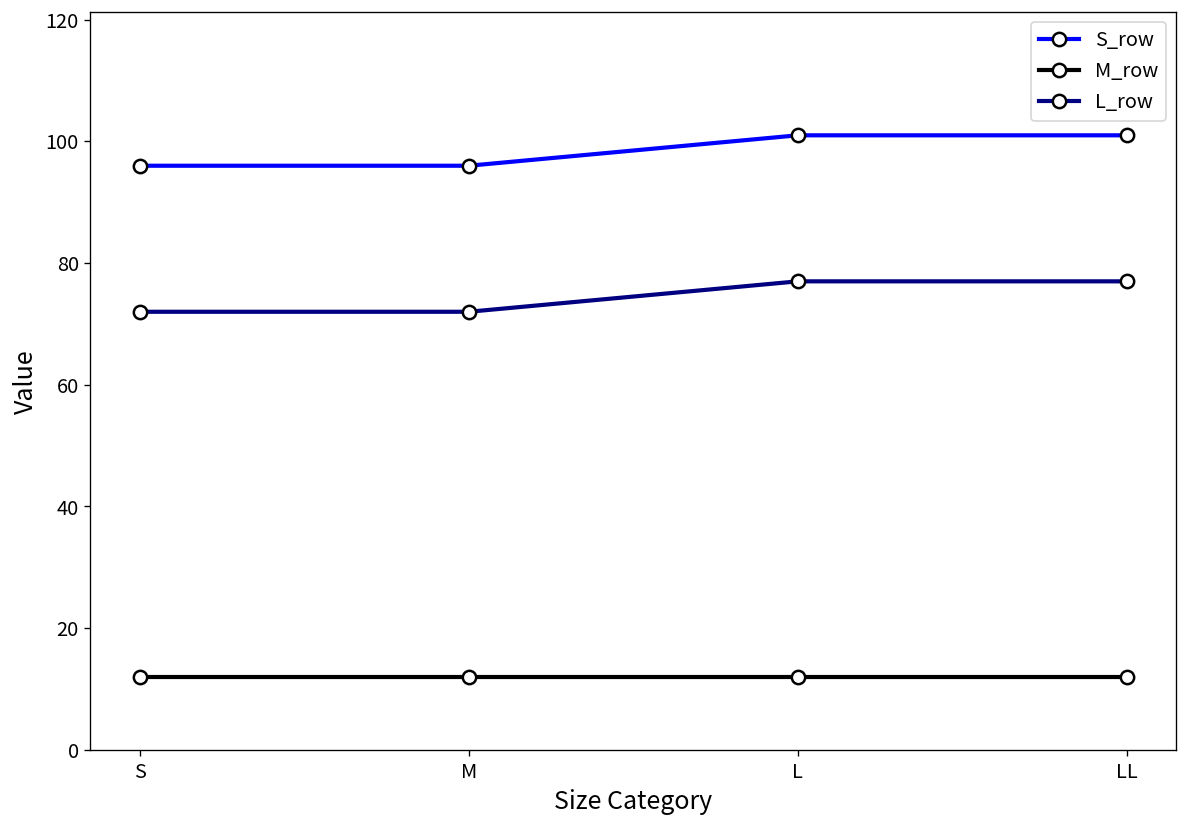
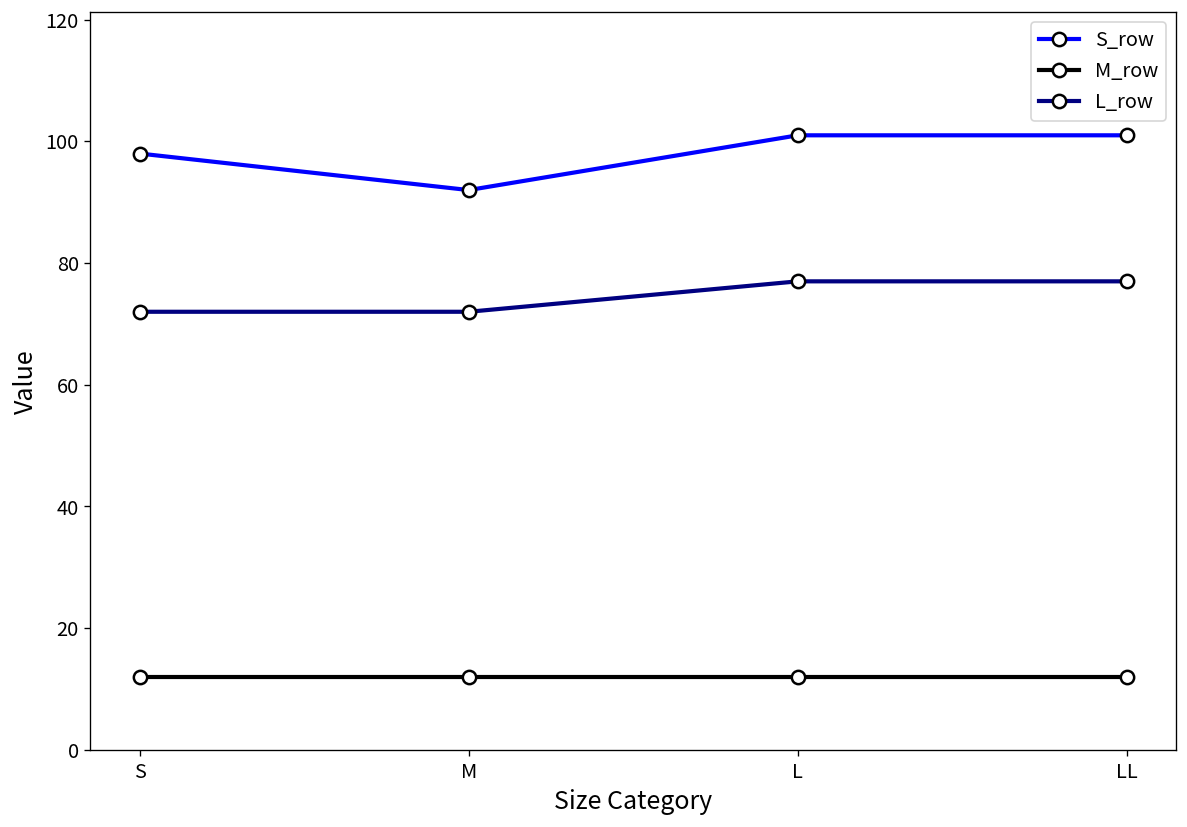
  {
    "S_row": {
-     "S": 96,
-     "M": 96,
+     "S": 98,
+     "M": 92,
      "L": 101,
      "LL": 101
    },
    "M_row": {
      "S": 12,
      "M": 12,
      "L": 12,
      "LL": 12
    },
    "L_row": {
      "S": 72,
      "M": 72,
      "L": 77,
      "LL": 77
    }
  }
